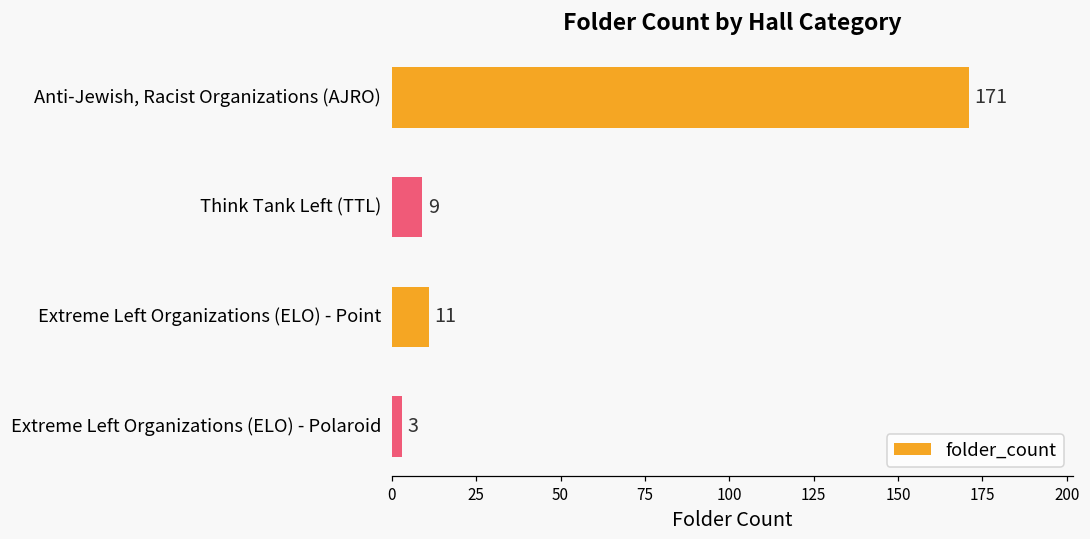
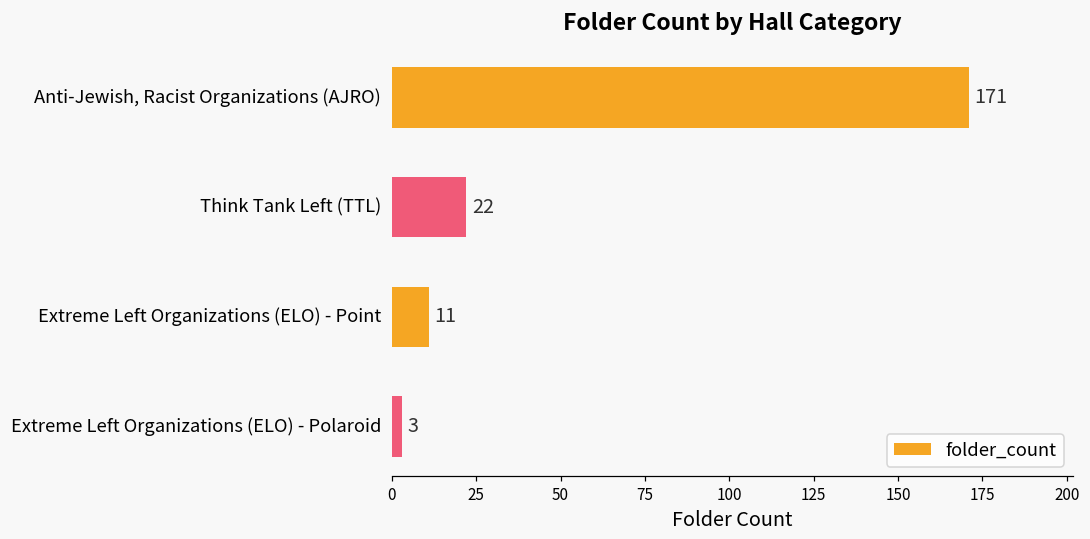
  {
    "Anti-Jewish, Racist Organizations (AJRO)": 171,
-   "Think Tank Left (TTL)": 9,
+   "Think Tank Left (TTL)": 22,
    "Extreme Left Organizations (ELO) - Point": 11,
    "Extreme Left Organizations (ELO) - Polaroid": 3
  }
